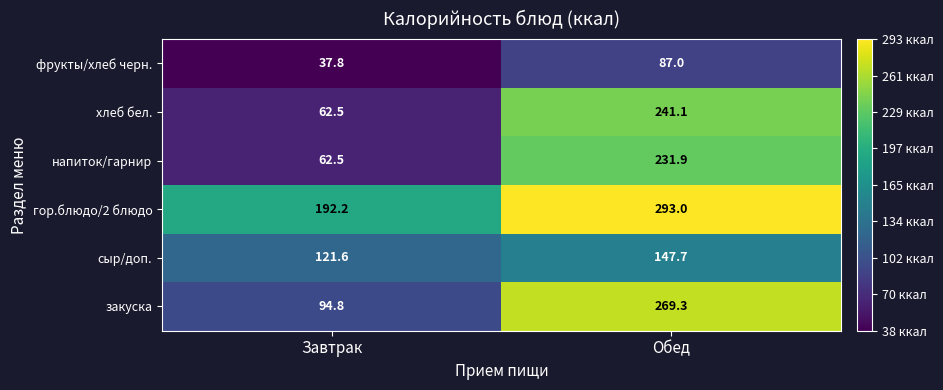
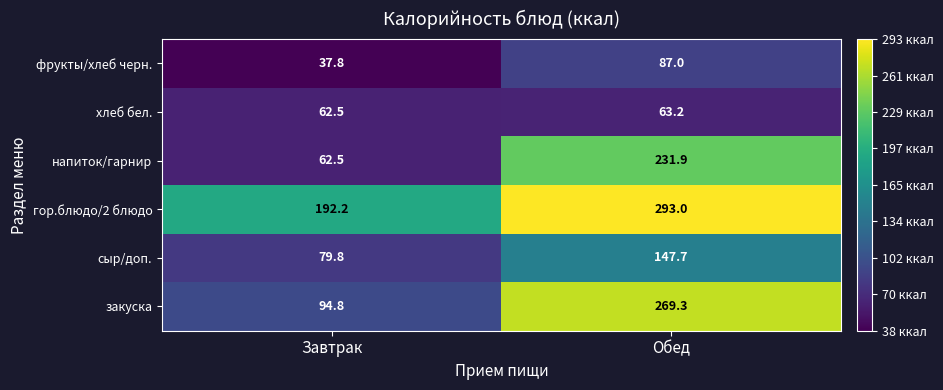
  {
    "фрукты/хлеб черн.": {
      "Завтрак": 37.8,
      "Обед": 87.0
    },
    "хлеб бел.": {
      "Завтрак": 62.5,
-     "Обед": 241.1
+     "Обед": 63.2
    },
    "напиток/гарнир": {
      "Завтрак": 62.5,
      "Обед": 231.9
    },
    "гор.блюдо/2 блюдо": {
      "Завтрак": 192.2,
      "Обед": 293.0
    },
    "сыр/доп.": {
-     "Завтрак": 121.6,
+     "Завтрак": 79.8,
      "Обед": 147.7
    },
    "закуска": {
      "Завтрак": 94.8,
      "Обед": 269.3
    }
  }
